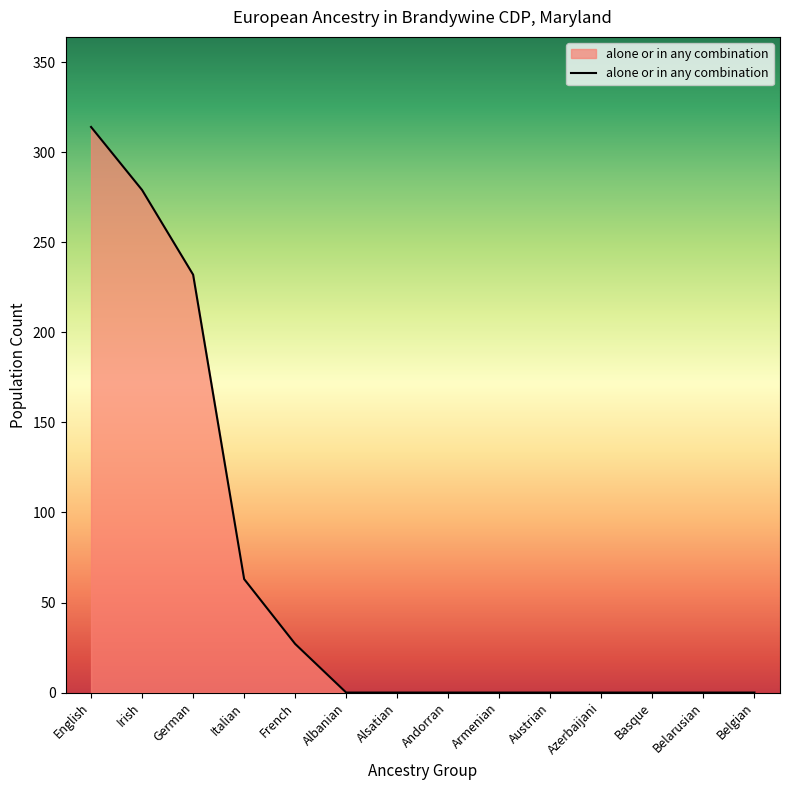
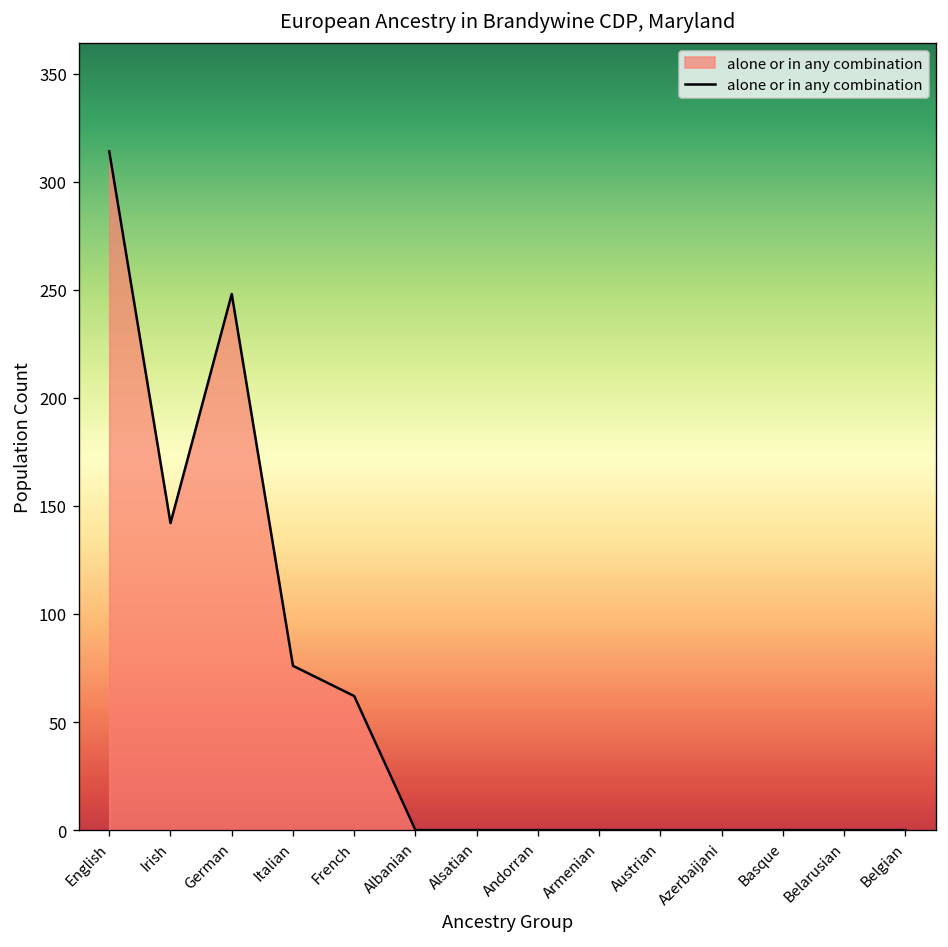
  {
    "English": 314,
-   "Irish": 279,
-   "German": 232,
-   "Italian": 63,
-   "French": 27,
+   "Irish": 142,
+   "German": 248,
+   "Italian": 76,
+   "French": 62,
    "Albanian": 0,
    "Alsatian": 0,
    "Andorran": 0,
    "Armenian": 0,
    "Austrian": 0,
    "Azerbaijani": 0,
    "Basque": 0,
    "Belarusian": 0,
    "Belgian": 0
  }
